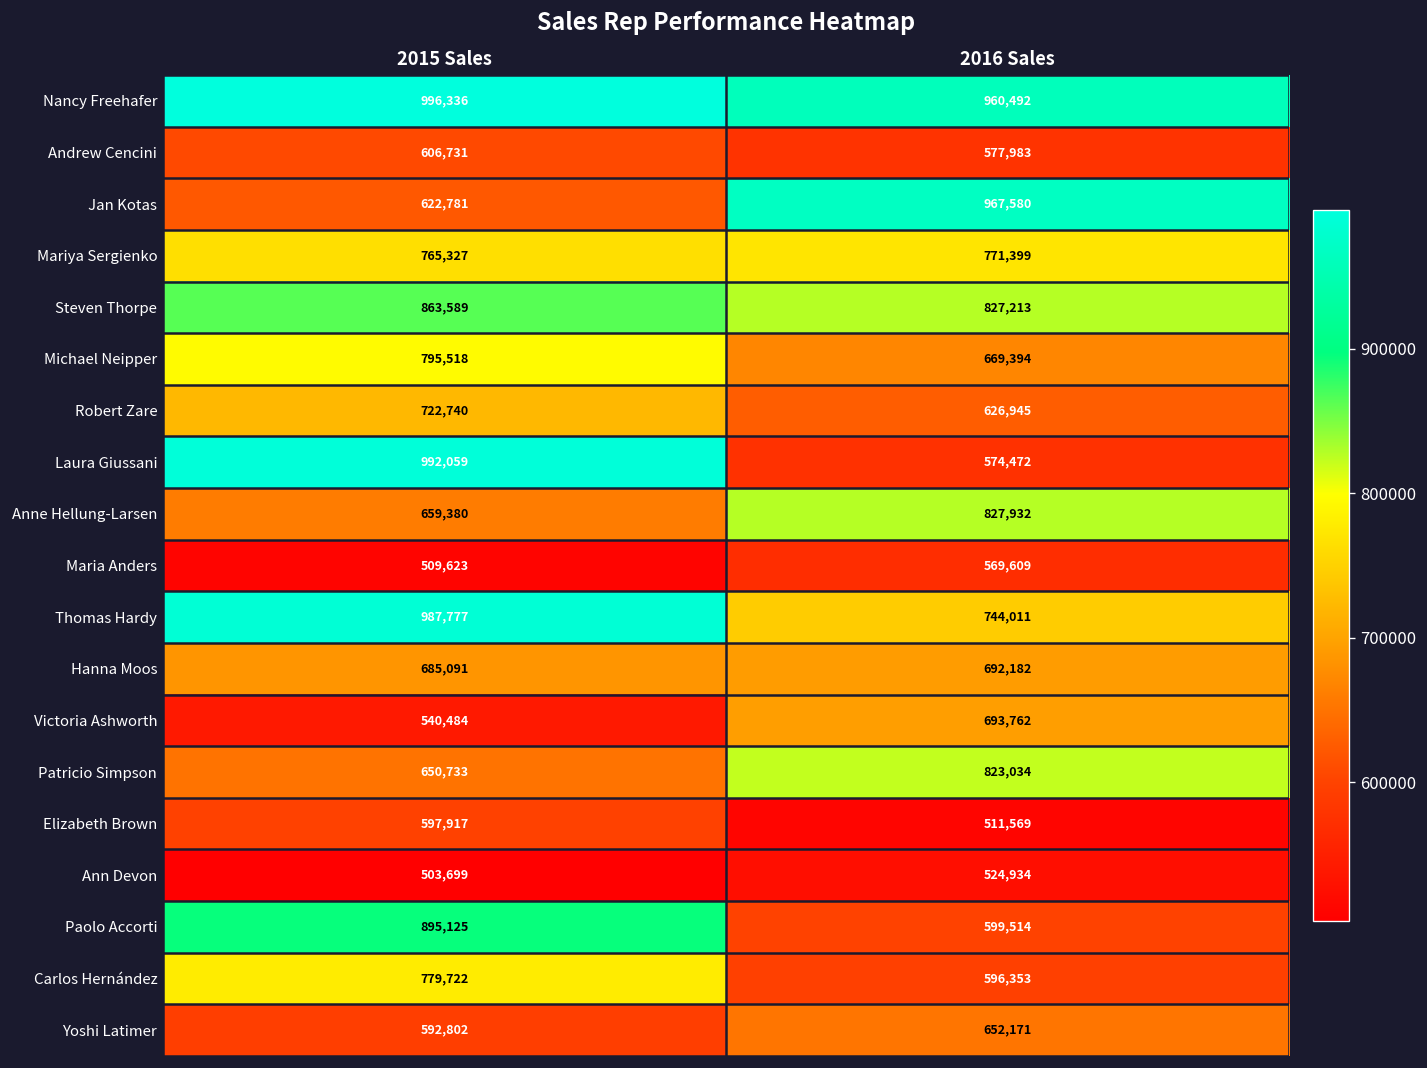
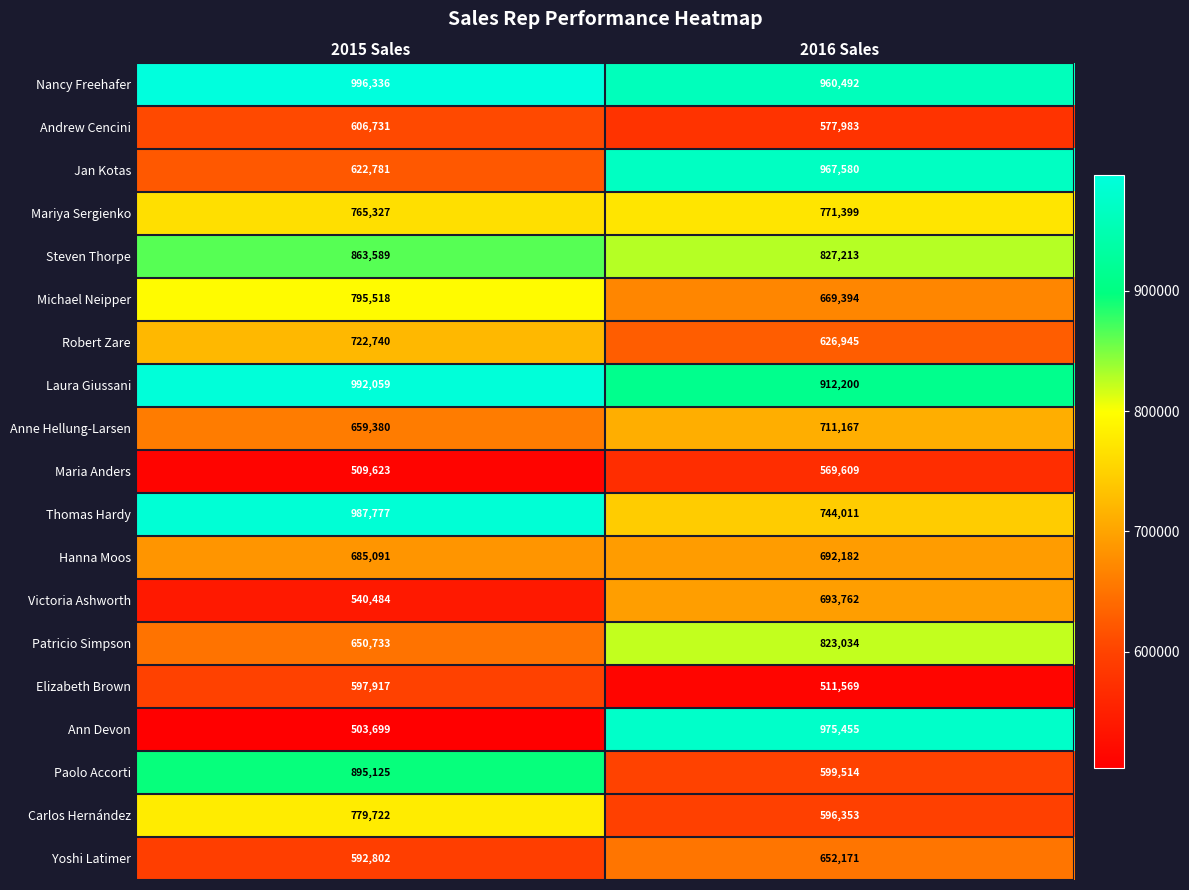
  {
    "Nancy Freehafer": {
      "2015 Sales": "996,336",
      "2016 Sales": "960,492"
    },
    "Andrew Cencini": {
      "2015 Sales": "606,731",
      "2016 Sales": "577,983"
    },
    "Jan Kotas": {
      "2015 Sales": "622,781",
      "2016 Sales": "967,580"
    },
    "Mariya Sergienko": {
      "2015 Sales": "765,327",
      "2016 Sales": "771,399"
    },
    "Steven Thorpe": {
      "2015 Sales": "863,589",
      "2016 Sales": "827,213"
    },
    "Michael Neipper": {
      "2015 Sales": "795,518",
      "2016 Sales": "669,394"
    },
    "Robert Zare": {
      "2015 Sales": "722,740",
      "2016 Sales": "626,945"
    },
    "Laura Giussani": {
      "2015 Sales": "992,059",
-     "2016 Sales": "574,472"
+     "2016 Sales": "912,200"
    },
    "Anne Hellung-Larsen": {
      "2015 Sales": "659,380",
-     "2016 Sales": "827,932"
+     "2016 Sales": "711,167"
    },
    "Maria Anders": {
      "2015 Sales": "509,623",
      "2016 Sales": "569,609"
    },
    "Thomas Hardy": {
      "2015 Sales": "987,777",
      "2016 Sales": "744,011"
    },
    "Hanna Moos": {
      "2015 Sales": "685,091",
      "2016 Sales": "692,182"
    },
    "Victoria Ashworth": {
      "2015 Sales": "540,484",
      "2016 Sales": "693,762"
    },
    "Patricio Simpson": {
      "2015 Sales": "650,733",
      "2016 Sales": "823,034"
    },
    "Elizabeth Brown": {
      "2015 Sales": "597,917",
      "2016 Sales": "511,569"
    },
    "Ann Devon": {
      "2015 Sales": "503,699",
-     "2016 Sales": "524,934"
+     "2016 Sales": "975,455"
    },
    "Paolo Accorti": {
      "2015 Sales": "895,125",
      "2016 Sales": "599,514"
    },
    "Carlos Hernández": {
      "2015 Sales": "779,722",
      "2016 Sales": "596,353"
    },
    "Yoshi Latimer": {
      "2015 Sales": "592,802",
      "2016 Sales": "652,171"
    }
  }
